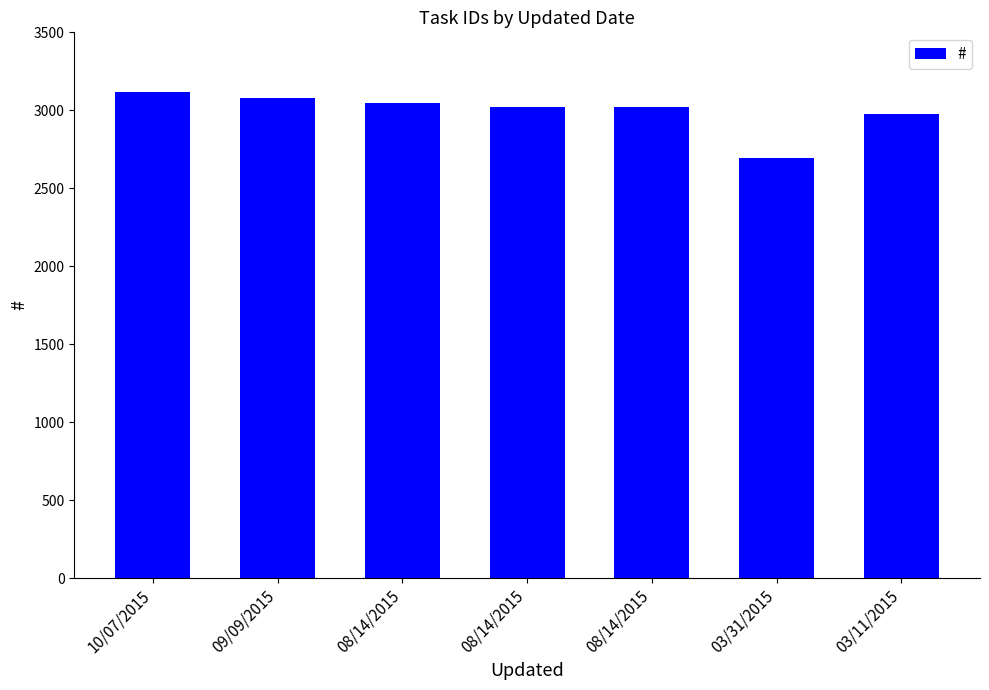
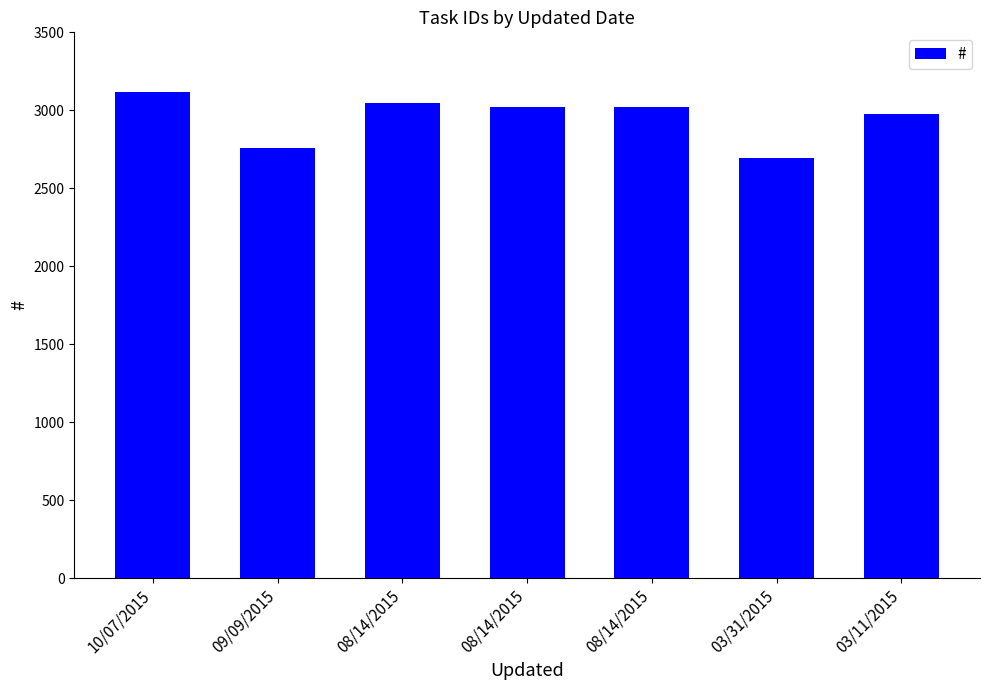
  {
    "10/07/2015": 3120,
-   "09/09/2015": 3080,
+   "09/09/2015": 2760,
    "03/31/2015": 2690,
    "03/11/2015": 2980
  }
